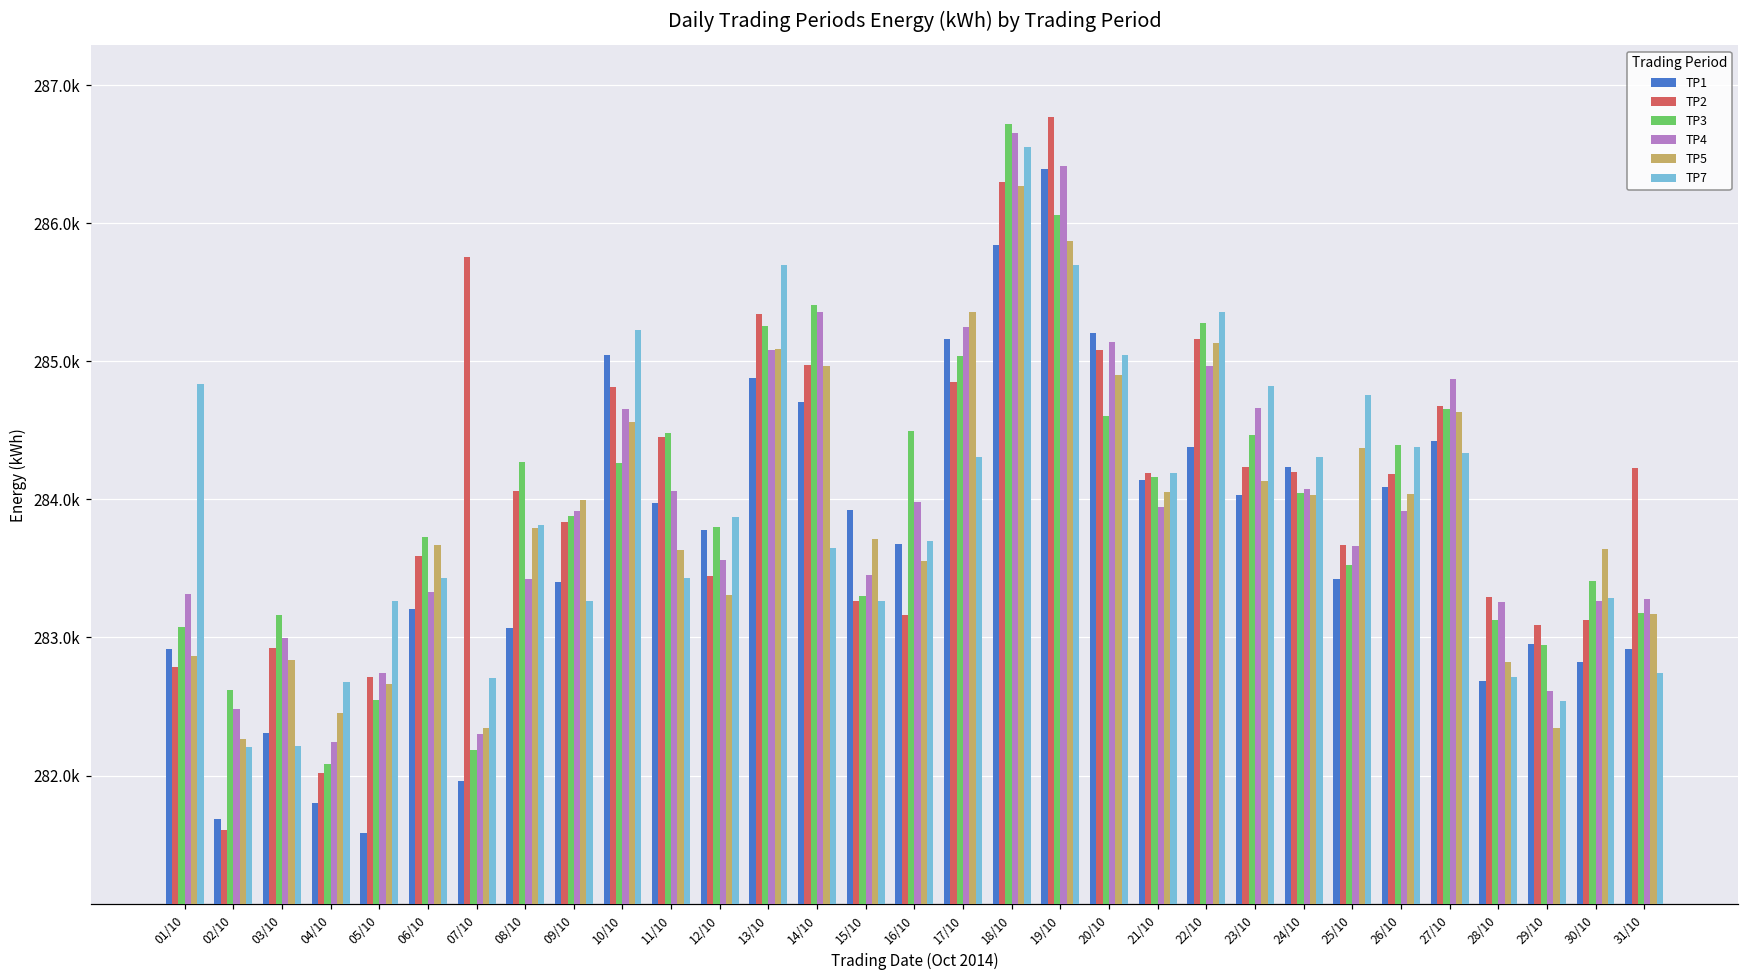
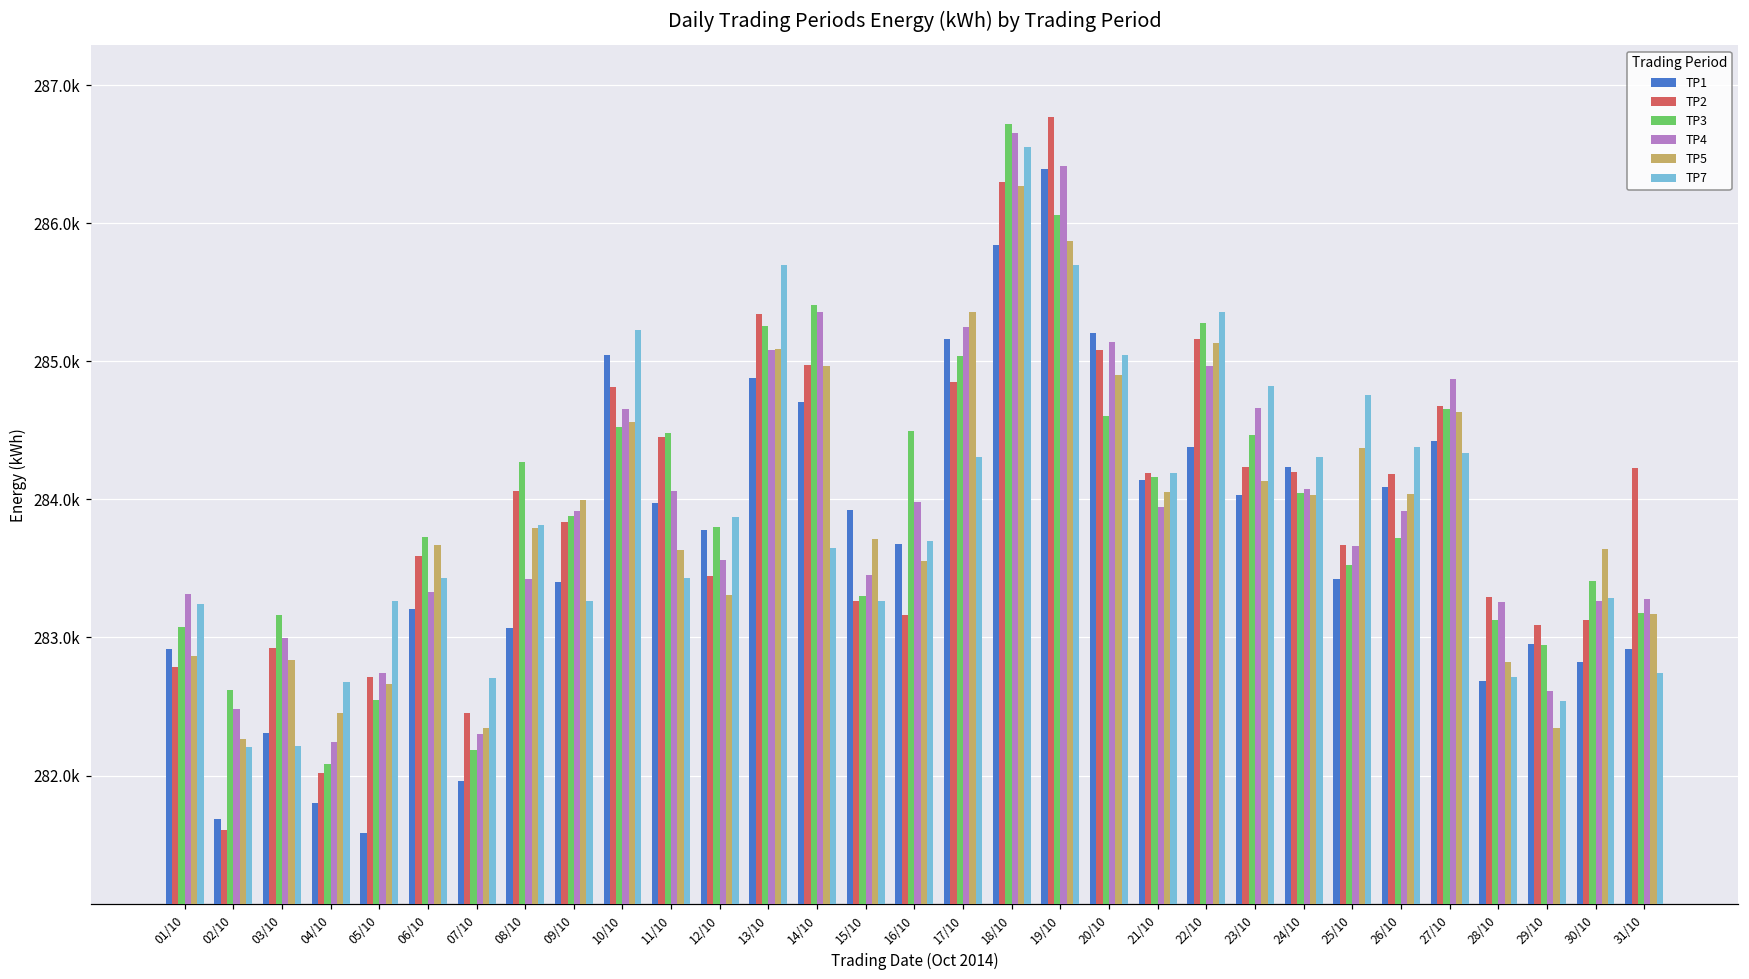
  {
    "TP1": {
      "01/10": 282920,
      "02/10": 281690,
      "03/10": 282310,
      "04/10": 281800,
      "05/10": 281590,
      "06/10": 283210,
      "07/10": 281960,
      "08/10": 283070,
      "09/10": 283400,
      "10/10": 285050,
      "11/10": 283980,
      "12/10": 283780,
      "13/10": 284880,
      "14/10": 284700,
      "15/10": 283920,
      "16/10": 283680,
      "17/10": 285160,
      "18/10": 285840,
      "19/10": 286390,
      "20/10": 285200,
      "21/10": 284140,
      "22/10": 284380,
      "23/10": 284030,
      "24/10": 284240,
      "25/10": 283430,
      "26/10": 284090,
      "27/10": 284420,
      "28/10": 282690,
      "29/10": 282960,
      "30/10": 282820,
      "31/10": 282920
    },
    "TP2": {
      "01/10": 282790,
      "02/10": 281600,
      "03/10": 282920,
      "04/10": 282020,
      "05/10": 282720,
      "06/10": 283590,
-     "07/10": 285750,
+     "07/10": 282450,
      "08/10": 284060,
      "09/10": 283830,
      "10/10": 284810,
      "11/10": 284450,
      "12/10": 283450,
      "13/10": 285340,
      "14/10": 284970,
      "15/10": 283260,
      "16/10": 283170,
      "17/10": 284850,
      "18/10": 286300,
      "19/10": 286770,
      "20/10": 285080,
      "21/10": 284190,
      "22/10": 285160,
      "23/10": 284240,
      "24/10": 284200,
      "25/10": 283670,
      "26/10": 284180,
      "27/10": 284680,
      "28/10": 283290,
      "29/10": 283090,
      "30/10": 283130,
      "31/10": 284230
    },
    "TP3": {
      "01/10": 283080,
      "02/10": 282620,
      "03/10": 283160,
      "04/10": 282090,
      "05/10": 282550,
      "06/10": 283730,
      "07/10": 282190,
      "08/10": 284270,
      "09/10": 283880,
-     "10/10": 284270,
+     "10/10": 284520,
      "11/10": 284480,
      "12/10": 283800,
      "13/10": 285250,
      "14/10": 285410,
      "15/10": 283300,
      "16/10": 284490,
      "17/10": 285040,
      "18/10": 286720,
      "19/10": 286060,
      "20/10": 284610,
      "21/10": 284160,
      "22/10": 285280,
      "23/10": 284460,
      "24/10": 284040,
      "25/10": 283530,
-     "26/10": 284400,
+     "26/10": 283720,
      "27/10": 284660,
      "28/10": 283120,
      "29/10": 282950,
      "30/10": 283410,
      "31/10": 283180
    },
    "TP4": {
      "01/10": 283320,
      "02/10": 282480,
      "03/10": 282990,
      "04/10": 282240,
      "05/10": 282750,
      "06/10": 283330,
      "07/10": 282300,
      "08/10": 283420,
      "09/10": 283910,
      "10/10": 284650,
      "11/10": 284060,
      "12/10": 283560,
      "13/10": 285080,
      "14/10": 285360,
      "15/10": 283460,
      "16/10": 283980,
      "17/10": 285250,
      "18/10": 286650,
      "19/10": 286410,
      "20/10": 285140,
      "21/10": 283950,
      "22/10": 284970,
      "23/10": 284660,
      "24/10": 284070,
      "25/10": 283660,
      "26/10": 283920,
      "27/10": 284870,
      "28/10": 283250,
      "29/10": 282610,
      "30/10": 283270,
      "31/10": 283280
    },
    "TP5": {
      "01/10": 282870,
      "02/10": 282270,
      "03/10": 282840,
      "04/10": 282450,
      "05/10": 282660,
      "06/10": 283670,
      "07/10": 282340,
      "08/10": 283790,
      "09/10": 284000,
      "10/10": 284560,
      "11/10": 283640,
      "12/10": 283310,
      "13/10": 285090,
      "14/10": 284970,
      "15/10": 283720,
      "16/10": 283560,
      "17/10": 285360,
      "18/10": 286270,
      "19/10": 285870,
      "20/10": 284900,
      "21/10": 284050,
      "22/10": 285130,
      "23/10": 284130,
      "24/10": 284030,
      "25/10": 284380,
      "26/10": 284040,
      "27/10": 284630,
      "28/10": 282820,
      "29/10": 282340,
      "30/10": 283640,
      "31/10": 283170
    },
    "TP7": {
-     "01/10": 284840,
+     "01/10": 283240,
      "02/10": 282210,
      "03/10": 282220,
      "04/10": 282680,
      "05/10": 283260,
      "06/10": 283430,
      "07/10": 282710,
      "08/10": 283810,
      "09/10": 283260,
      "10/10": 285230,
      "11/10": 283430,
      "12/10": 283880,
      "13/10": 285700,
      "14/10": 283650,
      "15/10": 283270,
      "16/10": 283700,
      "17/10": 284310,
      "18/10": 286550,
      "19/10": 285700,
      "20/10": 285050,
      "21/10": 284190,
      "22/10": 285360,
      "23/10": 284820,
      "24/10": 284300,
      "25/10": 284750,
      "26/10": 284380,
      "27/10": 284340,
      "28/10": 282720,
      "29/10": 282540,
      "30/10": 283290,
      "31/10": 282740
    }
  }
